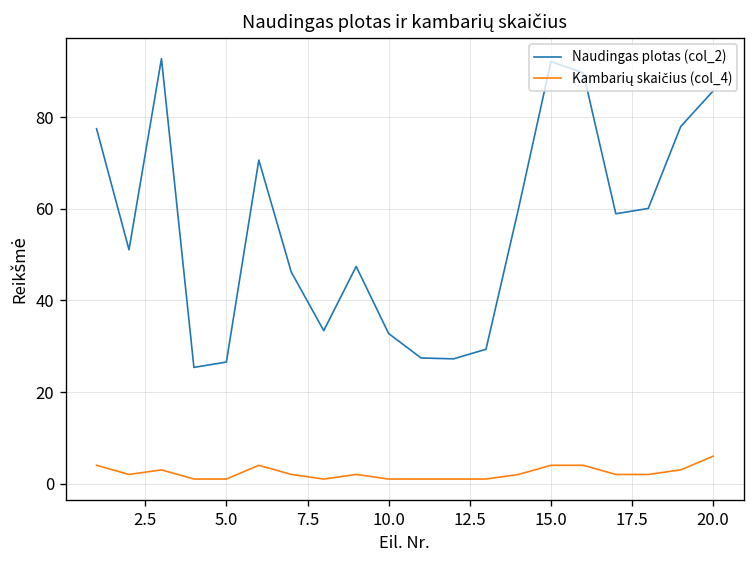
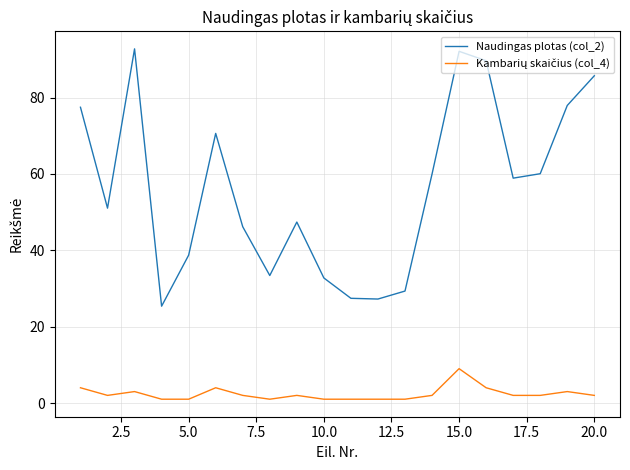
  {
    "Naudingas plotas (col_2)": {
-     "5.0": 27,
+     "5.0": 39,
      "10.0": 33,
      "20.0": 86
    },
    "Kambarių skaičius (col_4)": {
      "5.0": 1,
      "10.0": 1,
-     "15.0": 4,
-     "20.0": 6
+     "15.0": 9,
+     "20.0": 2
    }
  }
